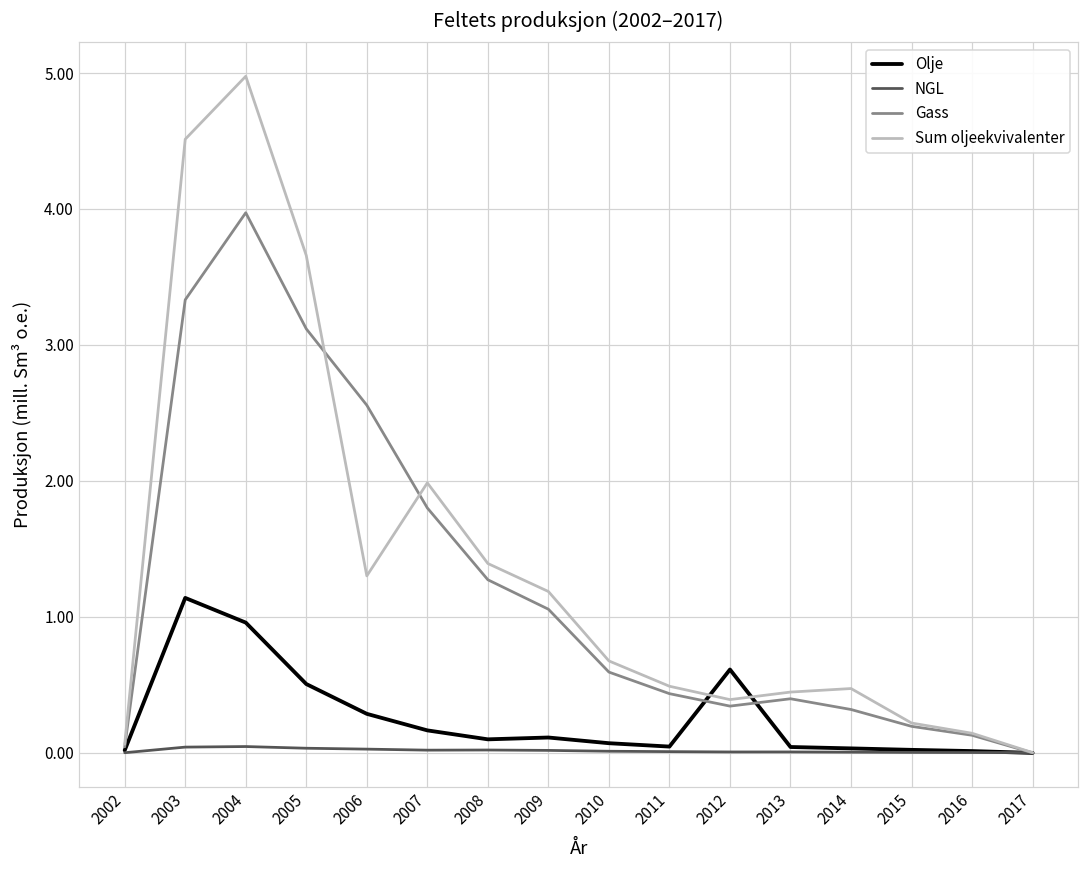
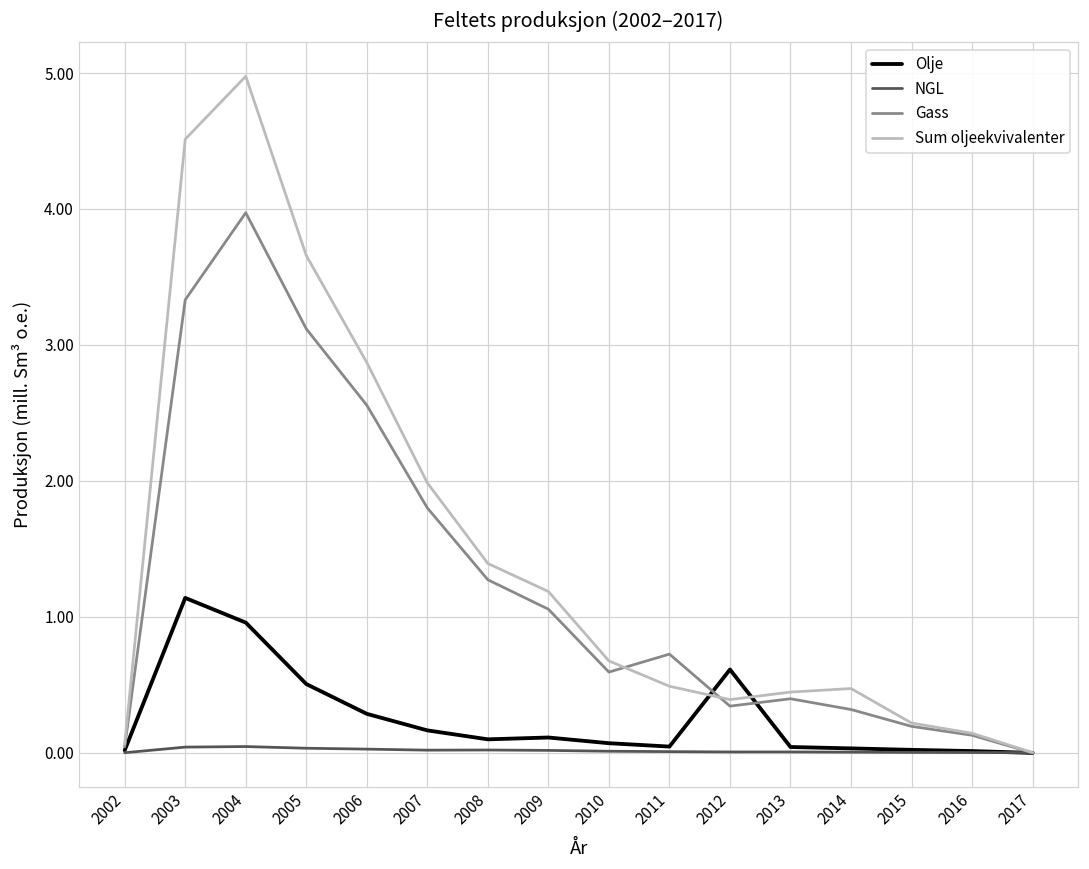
  {
    "Olje": {
      "2003": 1.14,
      "2004": 0.96,
      "2005": 0.51,
      "2006": 0.29,
      "2007": 0.16,
      "2008": 0.10,
      "2009": 0.11,
      "2010": 0.07,
      "2011": 0.05,
      "2012": 0.61,
      "2013": 0.04,
      "2014": 0.03
    },
    "NGL": {
      "2003": 0.04,
      "2004": 0.05,
      "2005": 0.03,
      "2006": 0.03,
      "2007": 0.02,
      "2008": 0.02,
      "2009": 0.02,
      "2010": 0.01,
      "2011": 0.01,
      "2012": 0.01,
      "2013": 0.01,
      "2014": 0.00
    },
    "Gass": {
      "2003": 3.33,
      "2004": 3.97,
      "2005": 3.12,
      "2006": 2.56,
      "2007": 1.80,
      "2008": 1.27,
      "2009": 1.06,
      "2010": 0.59,
-     "2011": 0.44,
+     "2011": 0.73,
      "2012": 0.34,
      "2013": 0.40,
      "2014": 0.32,
      "2015": 0.19
    },
    "Sum oljeekvivalenter": {
      "2003": 4.51,
      "2004": 4.98,
      "2005": 3.66,
-     "2006": 1.30,
+     "2006": 2.87,
      "2007": 1.99,
      "2008": 1.39,
      "2009": 1.19,
      "2010": 0.68,
      "2011": 0.49,
      "2012": 0.39,
      "2013": 0.45,
      "2014": 0.47,
      "2015": 0.22
    }
  }
